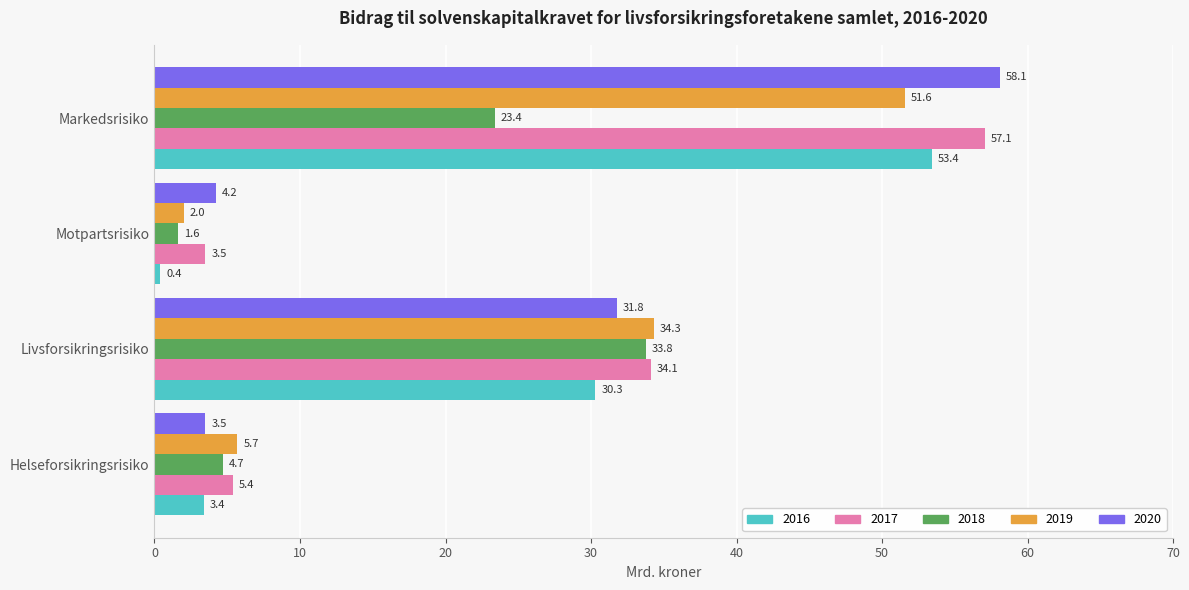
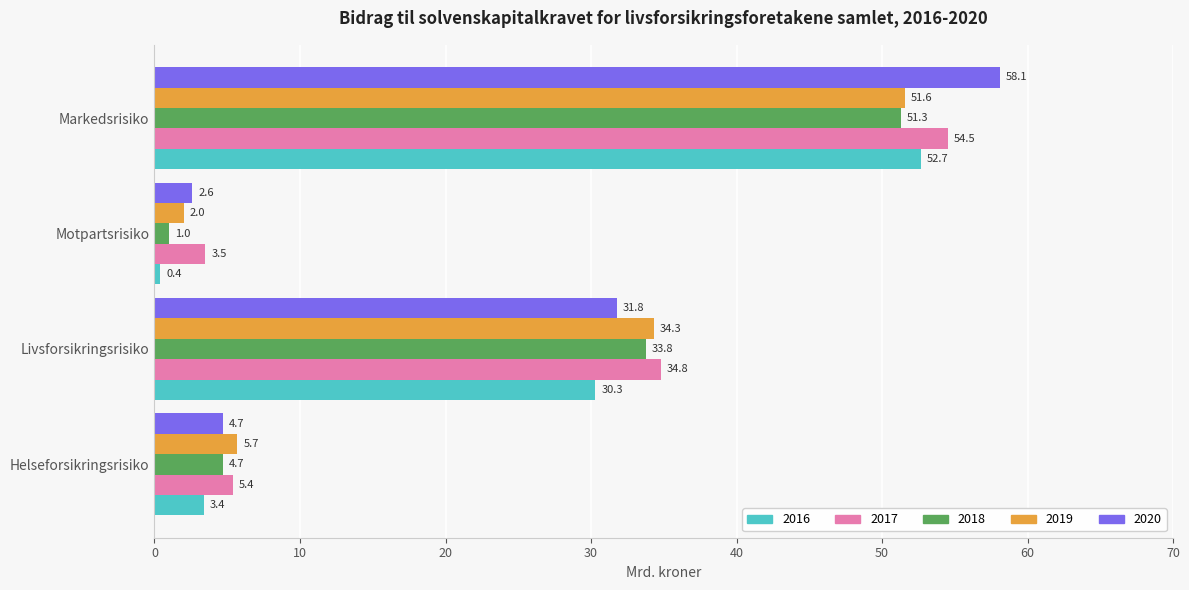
  {
    "2016": {
-     "Markedsrisiko": 53.4,
+     "Markedsrisiko": 52.7,
      "Motpartsrisiko": 0.4,
      "Livsforsikringsrisiko": 30.3,
      "Helseforsikringsrisiko": 3.4
    },
    "2017": {
-     "Markedsrisiko": 57.1,
+     "Markedsrisiko": 54.5,
      "Motpartsrisiko": 3.5,
-     "Livsforsikringsrisiko": 34.1,
+     "Livsforsikringsrisiko": 34.8,
      "Helseforsikringsrisiko": 5.4
    },
    "2018": {
-     "Markedsrisiko": 23.4,
-     "Motpartsrisiko": 1.6,
+     "Markedsrisiko": 51.3,
+     "Motpartsrisiko": 1.0,
      "Livsforsikringsrisiko": 33.8,
      "Helseforsikringsrisiko": 4.7
    },
    "2019": {
      "Markedsrisiko": 51.6,
      "Motpartsrisiko": 2.0,
      "Livsforsikringsrisiko": 34.3,
      "Helseforsikringsrisiko": 5.7
    },
    "2020": {
      "Markedsrisiko": 58.1,
-     "Motpartsrisiko": 4.2,
+     "Motpartsrisiko": 2.6,
      "Livsforsikringsrisiko": 31.8,
-     "Helseforsikringsrisiko": 3.5
+     "Helseforsikringsrisiko": 4.7
    }
  }
